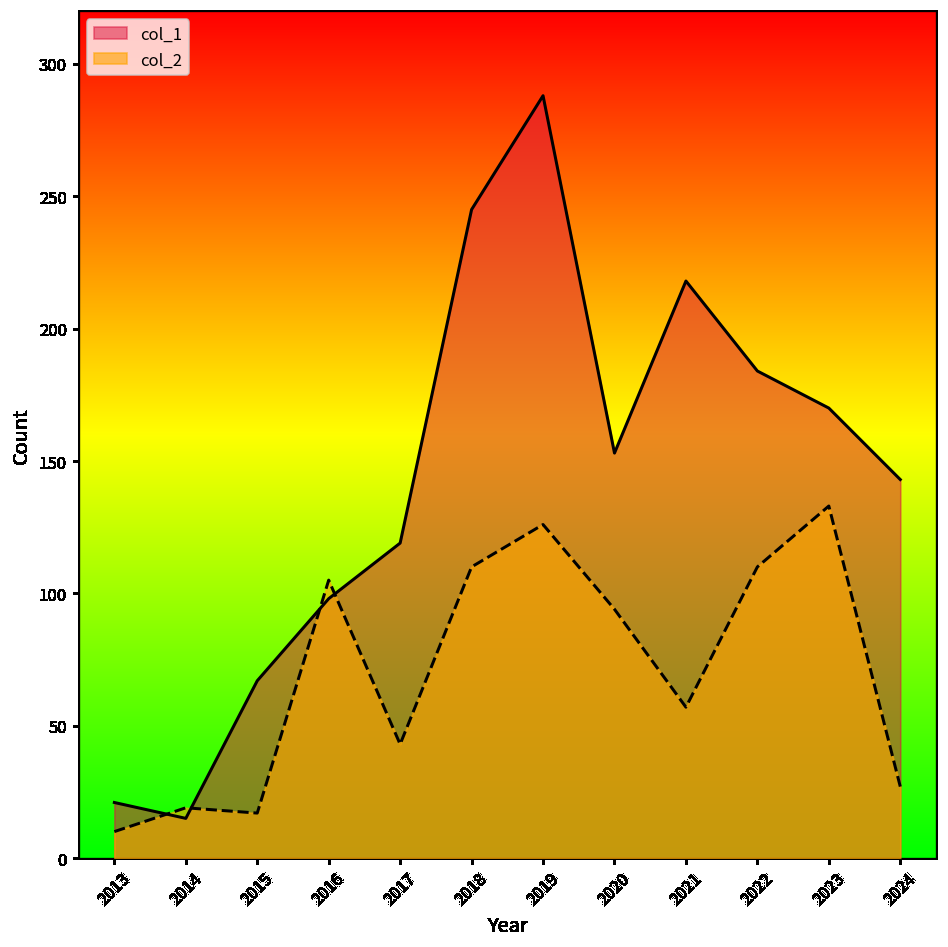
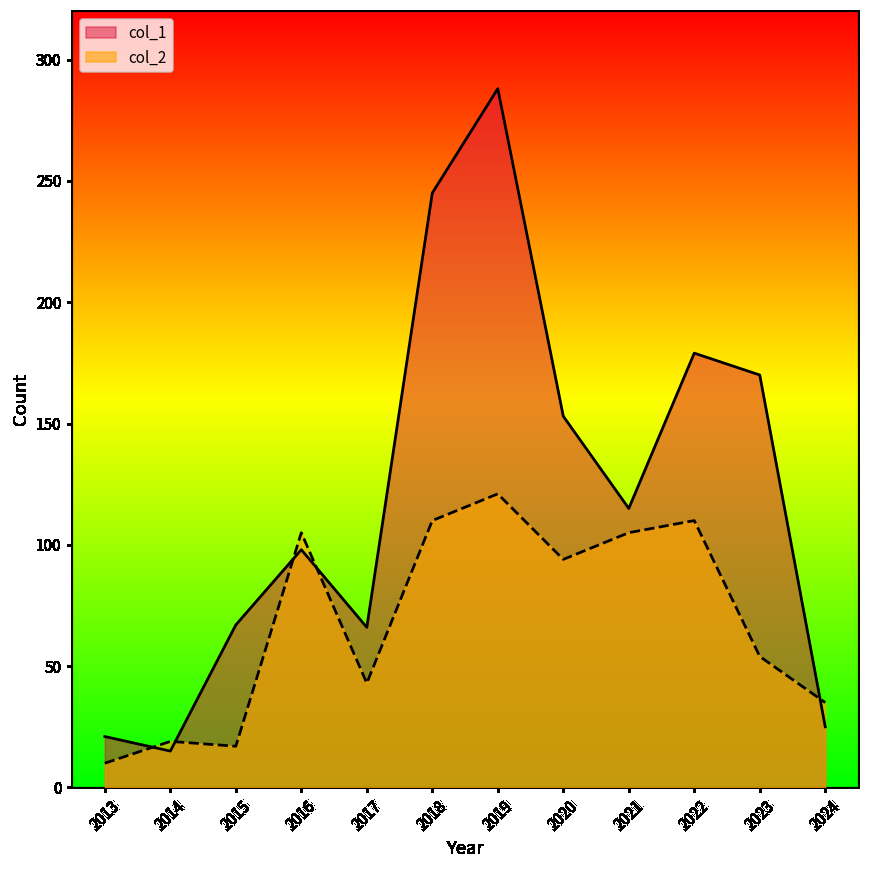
  {
    "col_1": {
      "2013": 21,
      "2014": 15,
      "2015": 67,
      "2016": 98,
-     "2017": 119,
+     "2017": 66,
      "2018": 245,
      "2019": 288,
      "2020": 153,
-     "2021": 218,
-     "2022": 184,
+     "2021": 115,
+     "2022": 179,
      "2023": 170,
-     "2024": 143
+     "2024": 25
    },
    "col_2": {
      "2013": 10,
      "2014": 19,
      "2015": 17,
      "2016": 105,
      "2017": 43,
      "2018": 110,
-     "2019": 126,
+     "2019": 121,
      "2020": 94,
-     "2021": 57,
+     "2021": 105,
      "2022": 110,
-     "2023": 133,
-     "2024": 27
+     "2023": 54,
+     "2024": 35
    }
  }
